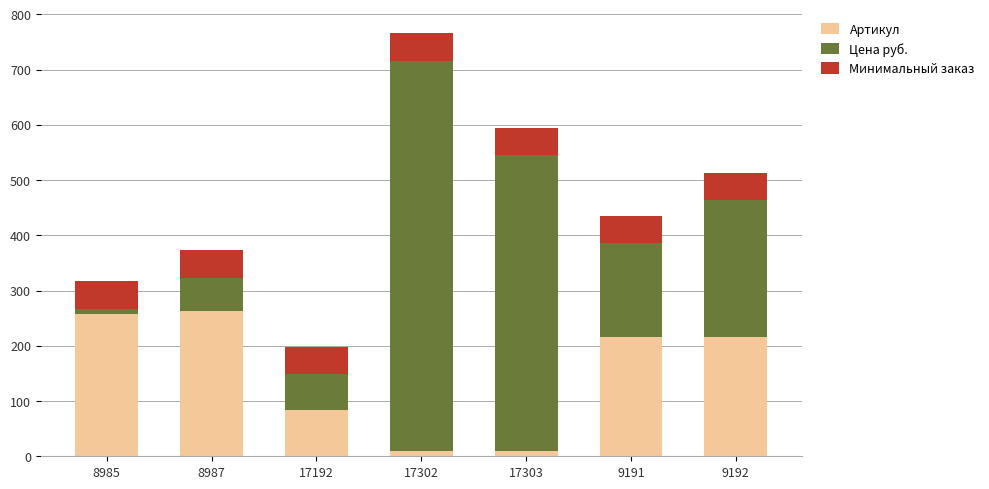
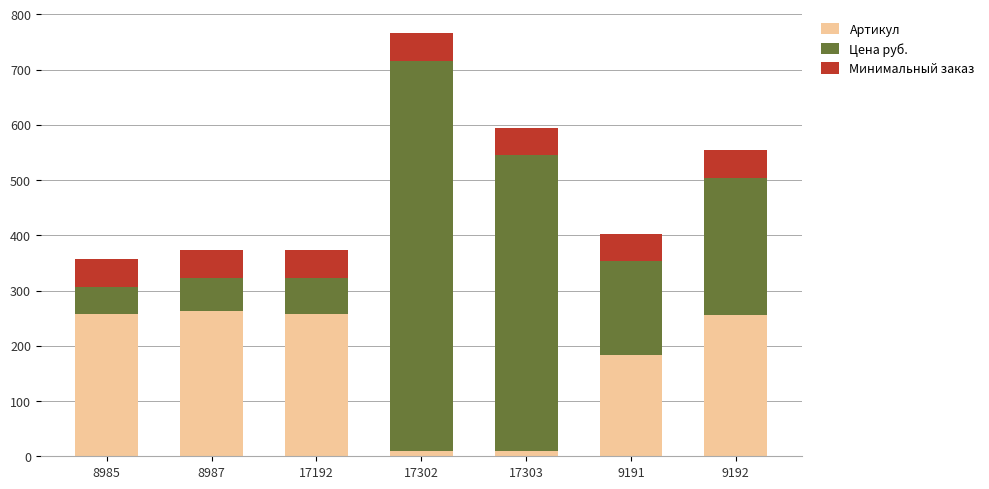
  {
    "Артикул": {
      "8985": 260,
      "8987": 260,
-     "17192": 80,
+     "17192": 260,
      "17302": 10,
      "17303": 10,
-     "9191": 220,
-     "9192": 220
+     "9191": 180,
+     "9192": 260
    },
    "Цена руб.": {
-     "8985": 10,
+     "8985": 50,
      "8987": 60,
      "17192": 70,
      "17302": 710,
      "17303": 540,
      "9191": 170,
      "9192": 250
    },
    "Минимальный заказ": {
      "8985": 50,
      "8987": 50,
      "17192": 50,
      "17302": 50,
      "17303": 50,
      "9191": 50,
      "9192": 50
    }
  }
